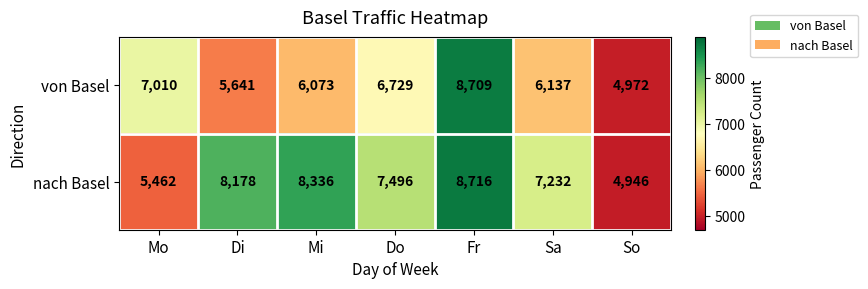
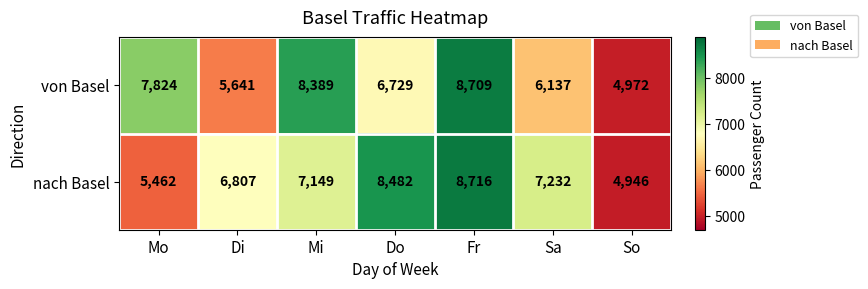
  {
    "von Basel": {
-     "Mo": "7,010",
+     "Mo": "7,824",
      "Di": "5,641",
-     "Mi": "6,073",
+     "Mi": "8,389",
      "Do": "6,729",
      "Fr": "8,709",
      "Sa": "6,137",
      "So": "4,972"
    },
    "nach Basel": {
      "Mo": "5,462",
-     "Di": "8,178",
-     "Mi": "8,336",
-     "Do": "7,496",
+     "Di": "6,807",
+     "Mi": "7,149",
+     "Do": "8,482",
      "Fr": "8,716",
      "Sa": "7,232",
      "So": "4,946"
    }
  }
